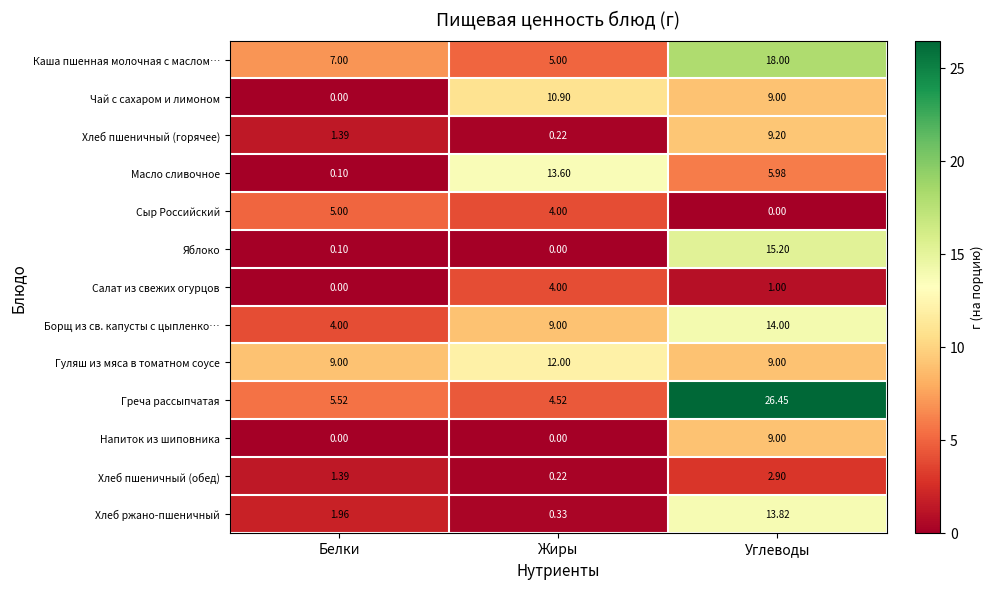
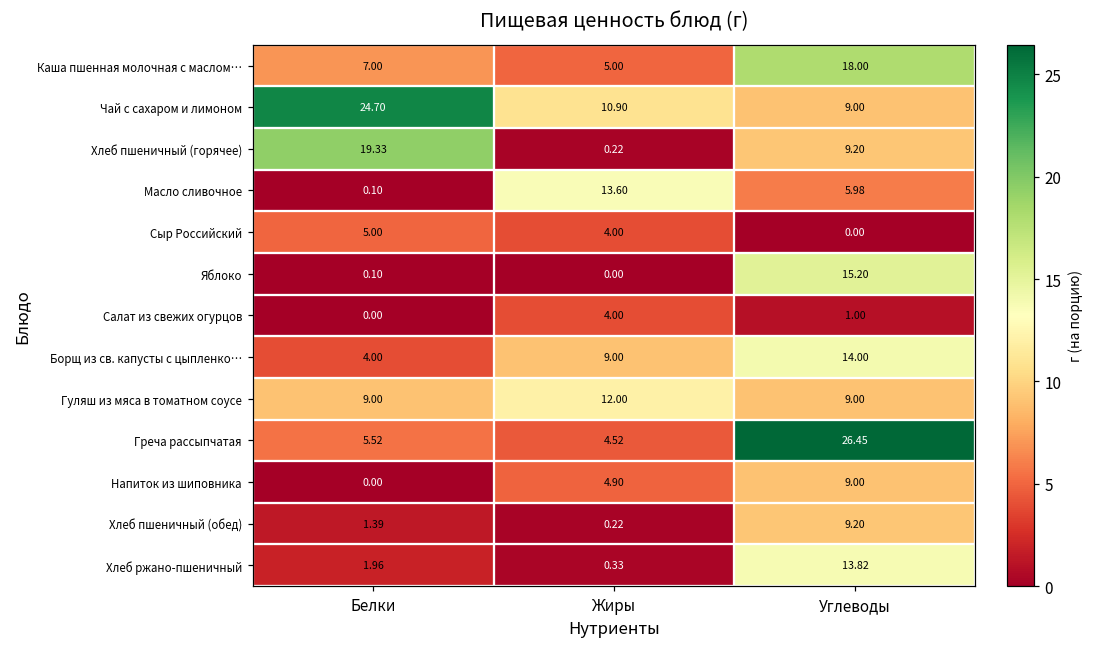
  {
    "Каша пшенная молочная с маслом…": {
      "Белки": 7.00,
      "Жиры": 5.00,
      "Углеводы": 18.00
    },
    "Чай с сахаром и лимоном": {
-     "Белки": 0.00,
+     "Белки": 24.70,
      "Жиры": 10.90,
      "Углеводы": 9.00
    },
    "Хлеб пшеничный (горячее)": {
-     "Белки": 1.39,
+     "Белки": 19.33,
      "Жиры": 0.22,
      "Углеводы": 9.20
    },
    "Масло сливочное": {
      "Белки": 0.10,
      "Жиры": 13.60,
      "Углеводы": 5.98
    },
    "Сыр Российский": {
      "Белки": 5.00,
      "Жиры": 4.00,
      "Углеводы": 0.00
    },
    "Яблоко": {
      "Белки": 0.10,
      "Жиры": 0.00,
      "Углеводы": 15.20
    },
    "Салат из свежих огурцов": {
      "Белки": 0.00,
      "Жиры": 4.00,
      "Углеводы": 1.00
    },
    "Борщ из св. капусты с цыпленко…": {
      "Белки": 4.00,
      "Жиры": 9.00,
      "Углеводы": 14.00
    },
    "Гуляш из мяса в томатном соусе": {
      "Белки": 9.00,
      "Жиры": 12.00,
      "Углеводы": 9.00
    },
    "Греча рассыпчатая": {
      "Белки": 5.52,
      "Жиры": 4.52,
      "Углеводы": 26.45
    },
    "Напиток из шиповника": {
      "Белки": 0.00,
-     "Жиры": 0.00,
+     "Жиры": 4.90,
      "Углеводы": 9.00
    },
    "Хлеб пшеничный (обед)": {
      "Белки": 1.39,
      "Жиры": 0.22,
-     "Углеводы": 2.90
+     "Углеводы": 9.20
    },
    "Хлеб ржано-пшеничный": {
      "Белки": 1.96,
      "Жиры": 0.33,
      "Углеводы": 13.82
    }
  }
